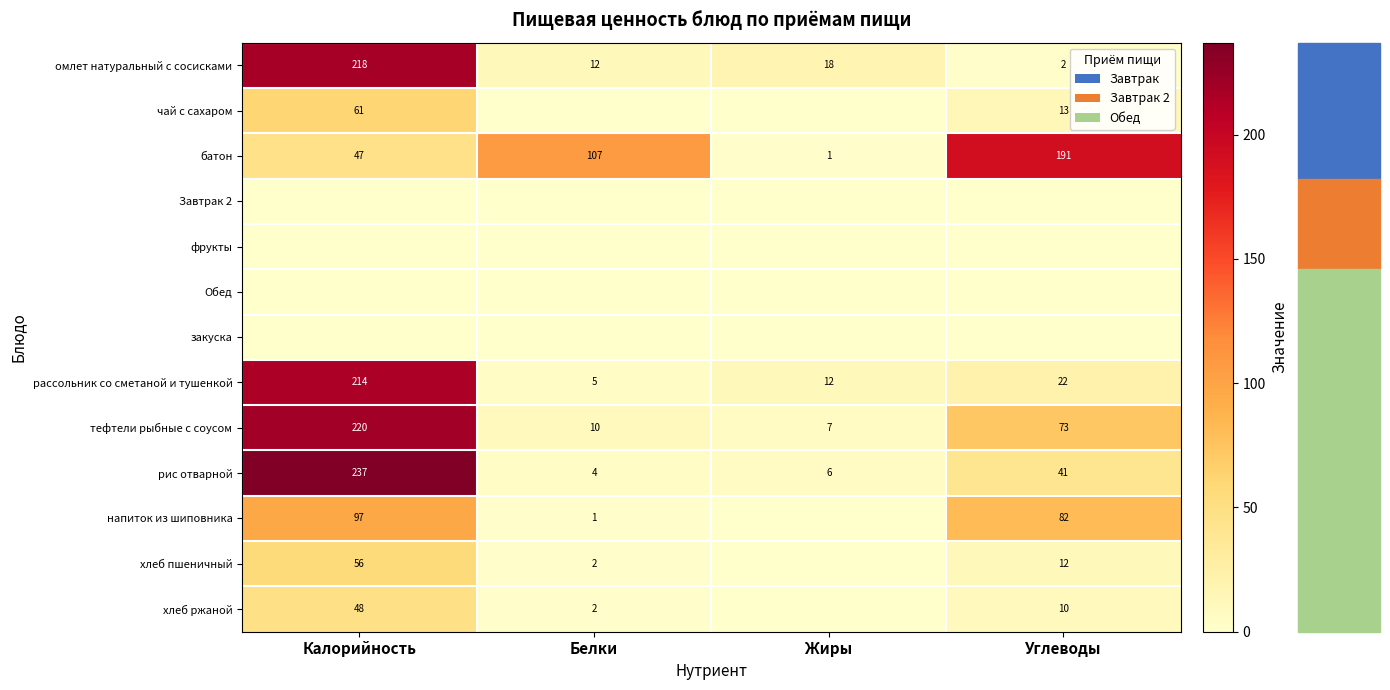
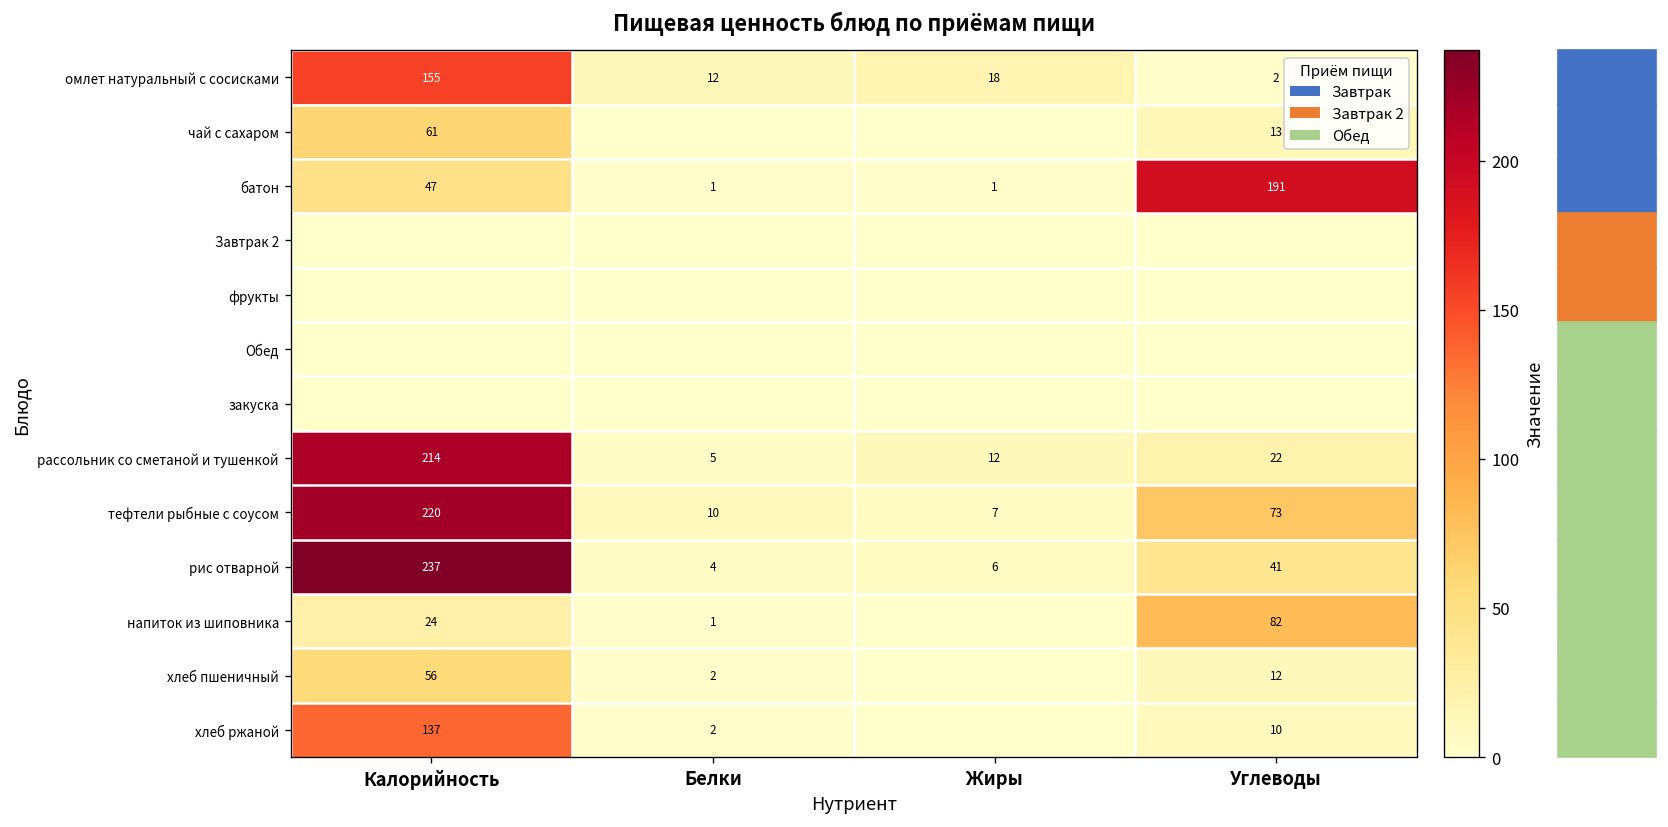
  {
    "омлет натуральный с сосисками": {
-     "Калорийность": 218,
+     "Калорийность": 155,
      "Белки": 12,
      "Жиры": 18,
      "Углеводы": 2
    },
    "чай с сахаром": {
      "Калорийность": 61,
      "Углеводы": 13
    },
    "батон": {
      "Калорийность": 47,
-     "Белки": 107,
+     "Белки": 1,
      "Жиры": 1,
      "Углеводы": 191
    },
    "рассольник со сметаной и тушенкой": {
      "Калорийность": 214,
      "Белки": 5,
      "Жиры": 12,
      "Углеводы": 22
    },
    "тефтели рыбные с соусом": {
      "Калорийность": 220,
      "Белки": 10,
      "Жиры": 7,
      "Углеводы": 73
    },
    "рис отварной": {
      "Калорийность": 237,
      "Белки": 4,
      "Жиры": 6,
      "Углеводы": 41
    },
    "напиток из шиповника": {
-     "Калорийность": 97,
+     "Калорийность": 24,
      "Белки": 1,
      "Углеводы": 82
    },
    "хлеб пшеничный": {
      "Калорийность": 56,
      "Белки": 2,
      "Углеводы": 12
    },
    "хлеб ржаной": {
-     "Калорийность": 48,
+     "Калорийность": 137,
      "Белки": 2,
      "Углеводы": 10
    }
  }
